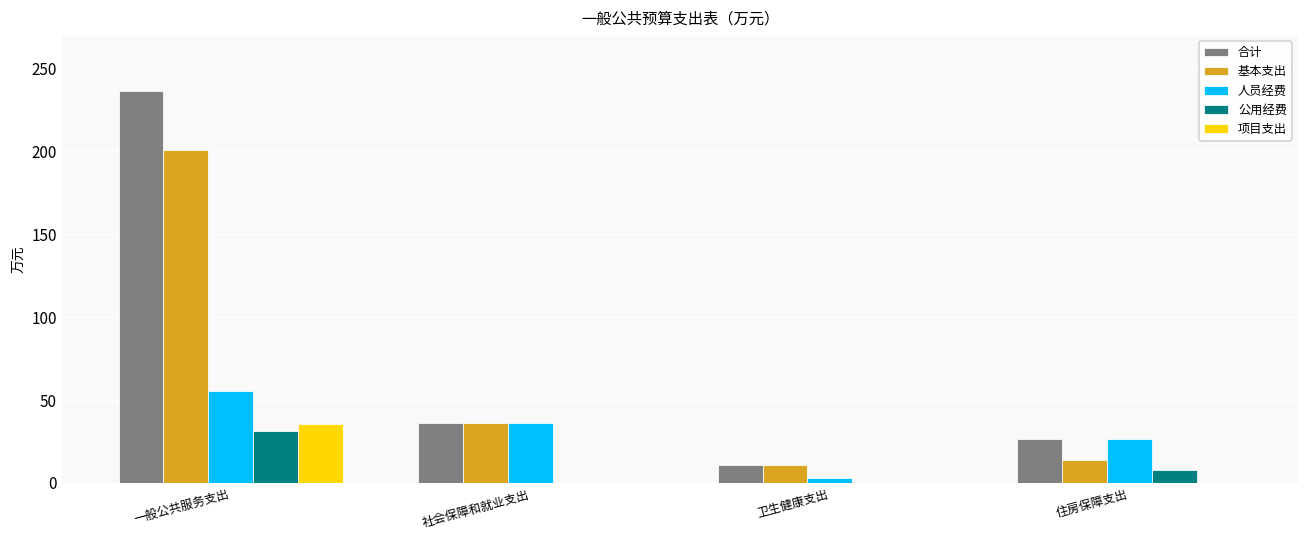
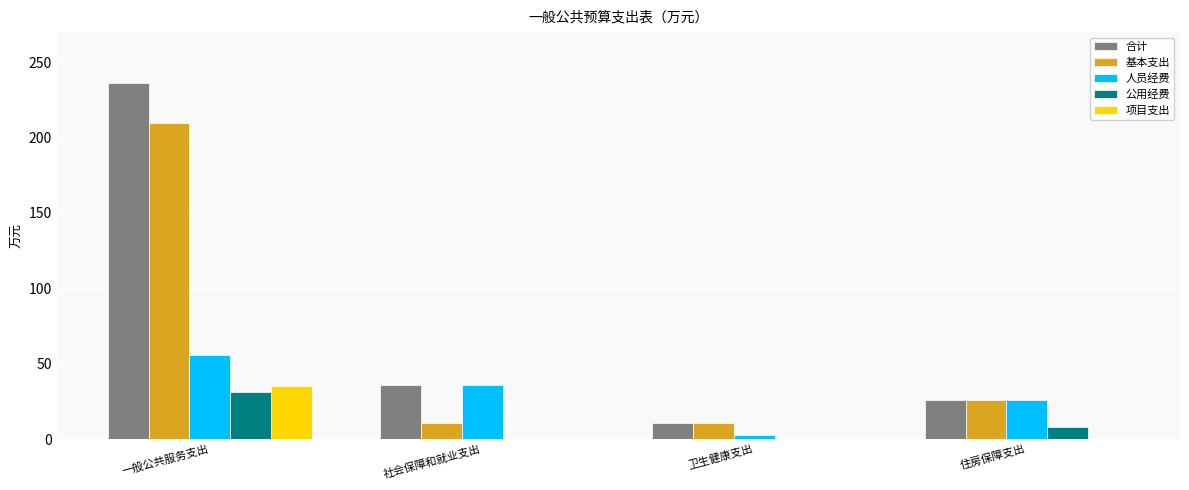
  {
    "合计": {
      "一般公共服务支出": 236,
      "社会保障和就业支出": 36,
      "卫生健康支出": 11,
      "住房保障支出": 26
    },
    "基本支出": {
-     "一般公共服务支出": 201,
-     "社会保障和就业支出": 36,
+     "一般公共服务支出": 210,
+     "社会保障和就业支出": 10,
      "卫生健康支出": 11,
-     "住房保障支出": 14
+     "住房保障支出": 26
    },
    "人员经费": {
      "一般公共服务支出": 56,
      "社会保障和就业支出": 36,
      "卫生健康支出": 3,
      "住房保障支出": 26
    },
    "公用经费": {
      "一般公共服务支出": 31,
      "社会保障和就业支出": 0,
      "卫生健康支出": 0,
      "住房保障支出": 8
    },
    "项目支出": {
      "一般公共服务支出": 35,
      "社会保障和就业支出": 0,
      "卫生健康支出": 0,
      "住房保障支出": 0
    }
  }
